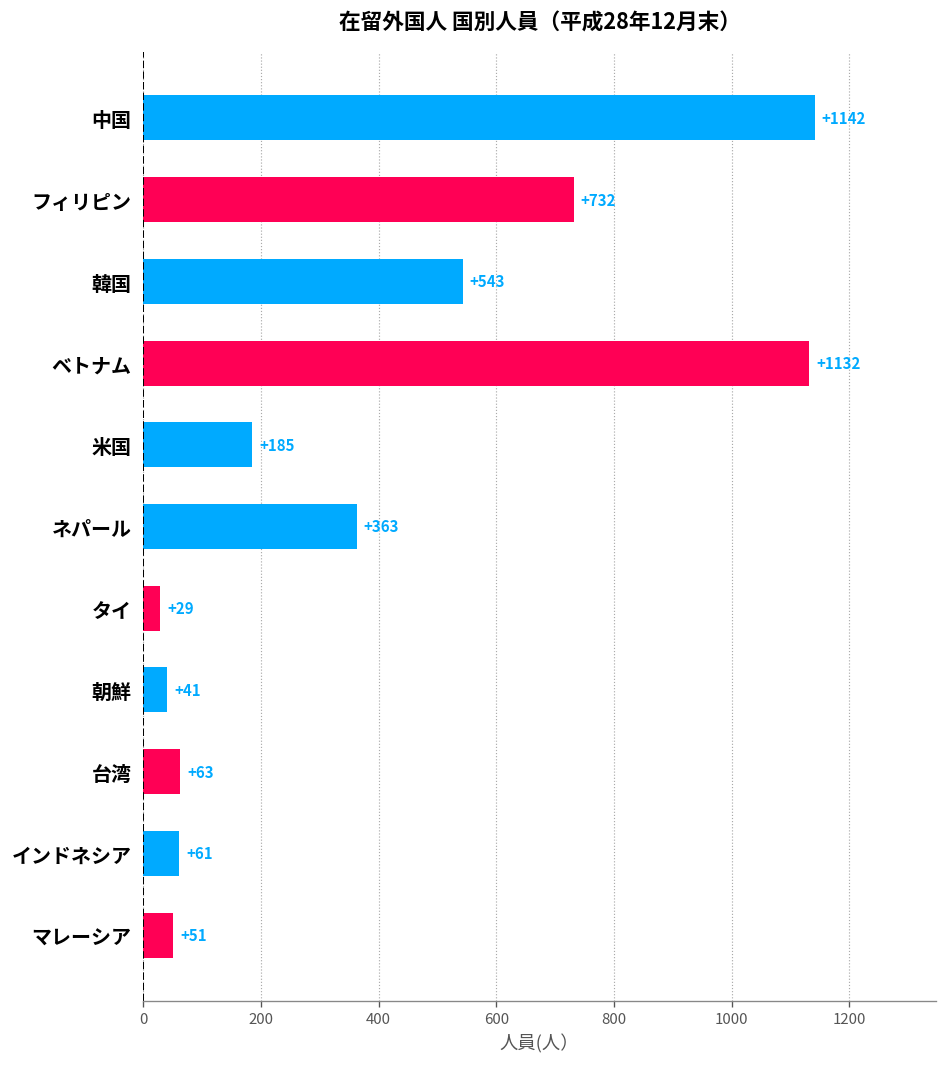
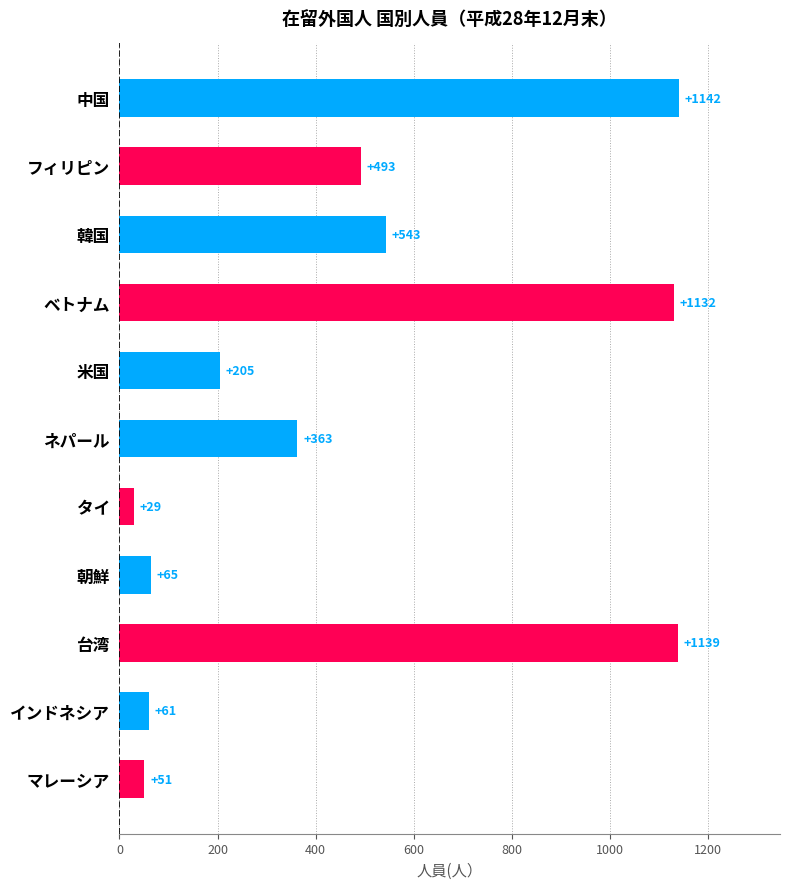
  {
    "中国": "+1142",
-   "フィリピン": "+732",
+   "フィリピン": "+493",
    "韓国": "+543",
    "ベトナム": "+1132",
-   "米国": "+185",
+   "米国": "+205",
    "ネパール": "+363",
    "タイ": "+29",
-   "朝鮮": "+41",
-   "台湾": "+63",
+   "朝鮮": "+65",
+   "台湾": "+1139",
    "インドネシア": "+61",
    "マレーシア": "+51"
  }
